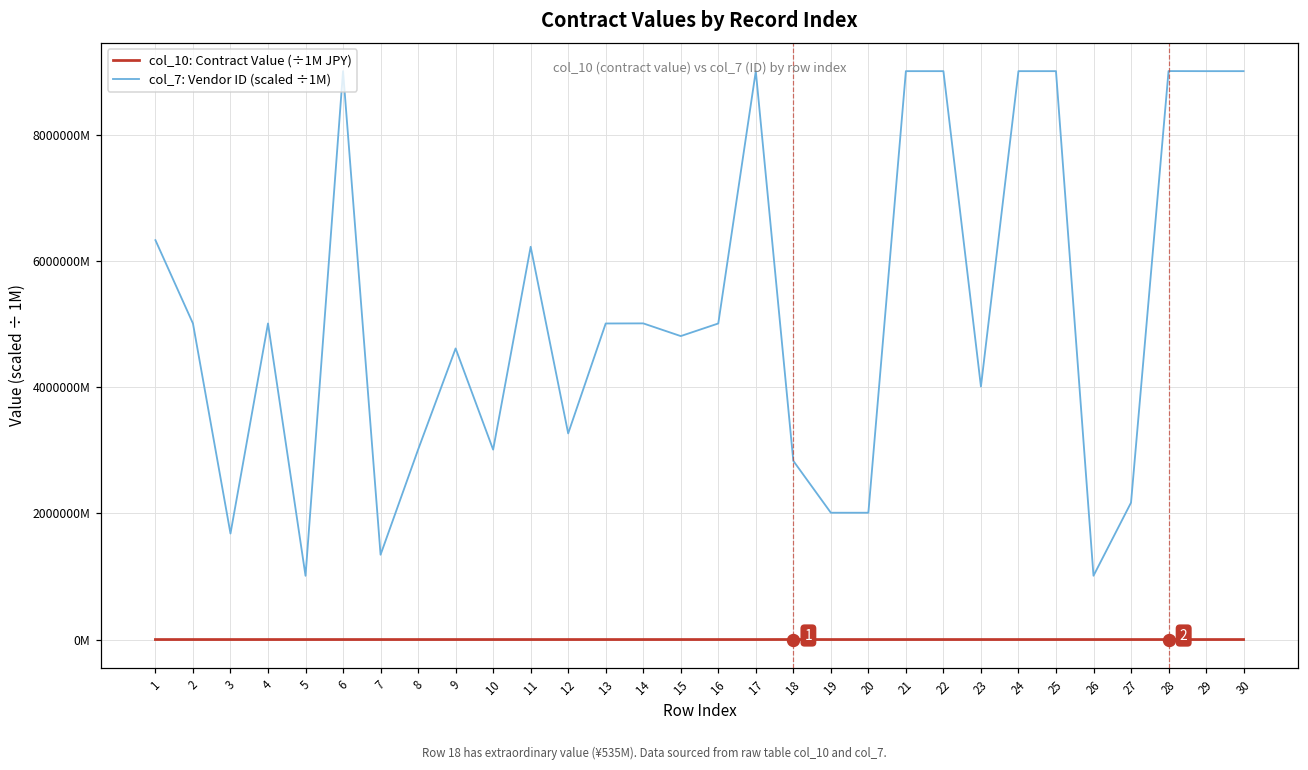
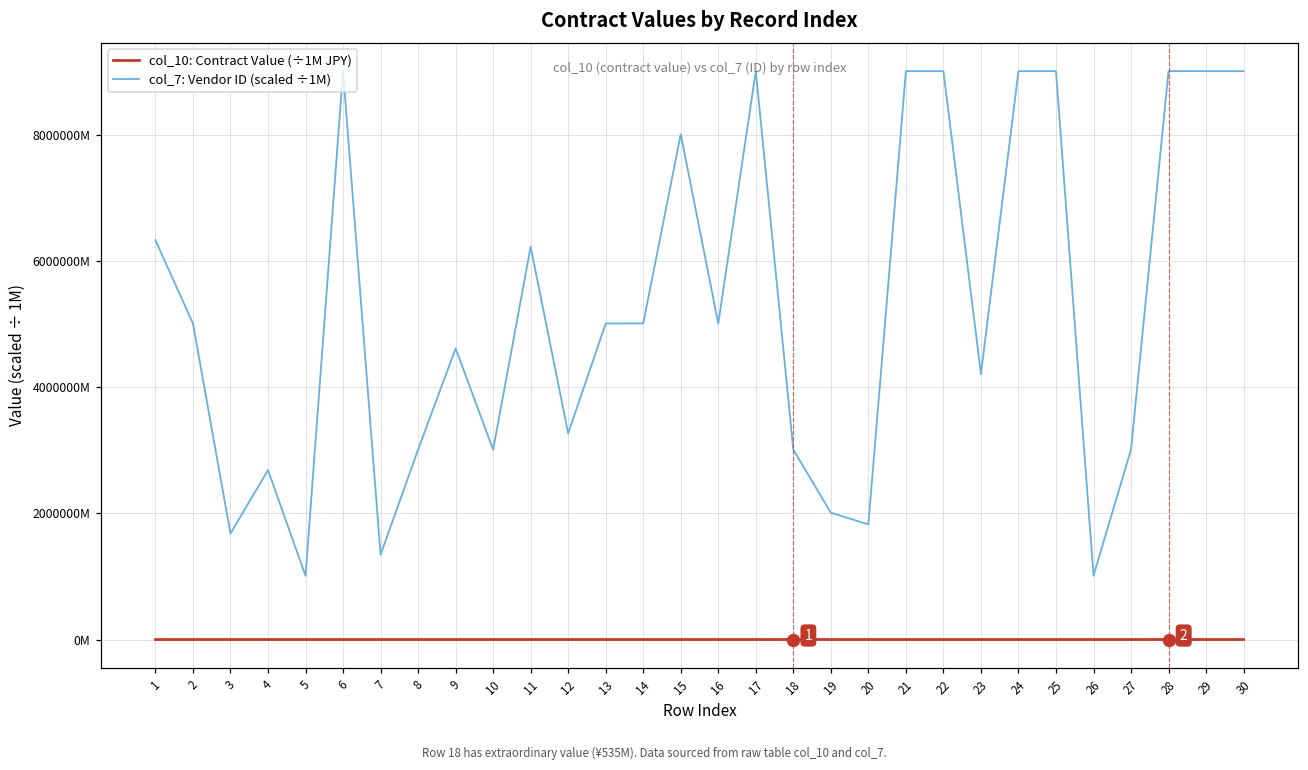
  {
    "col_7: Vendor ID (scaled ÷1M)": {
      "1": 6300000000000,
      "2": 5000000000000,
      "3": 1700000000000,
-     "4": 5000000000000,
+     "4": 2700000000000,
      "5": 1000000000000,
      "7": 1300000000000,
      "8": 3000000000000,
      "9": 4600000000000,
      "10": 3000000000000,
      "11": 6200000000000,
      "12": 3300000000000,
      "13": 5000000000000,
      "14": 5000000000000,
-     "15": 4800000000000,
+     "15": 8000000000000,
      "16": 5000000000000,
-     "18": 2800000000000,
+     "18": 3000000000000,
      "19": 2000000000000,
-     "20": 2000000000000,
+     "20": 1800000000000,
      "21": 9000000000000,
      "22": 9000000000000,
-     "23": 4000000000000,
+     "23": 4200000000000,
      "24": 9000000000000,
      "25": 9000000000000,
      "26": 1000000000000,
-     "27": 2200000000000,
+     "27": 3000000000000,
      "28": 9000000000000,
      "29": 9000000000000,
      "30": 9000000000000
    }
  }
